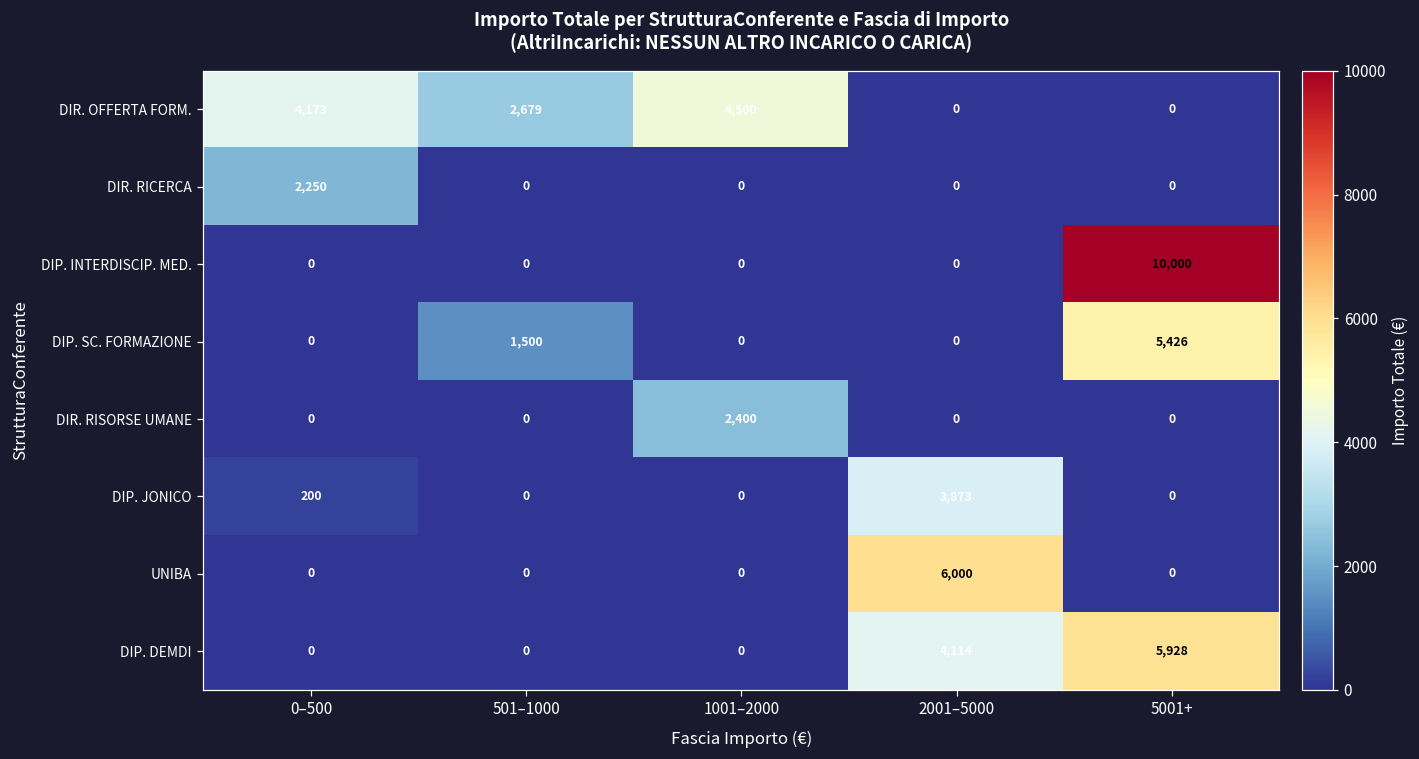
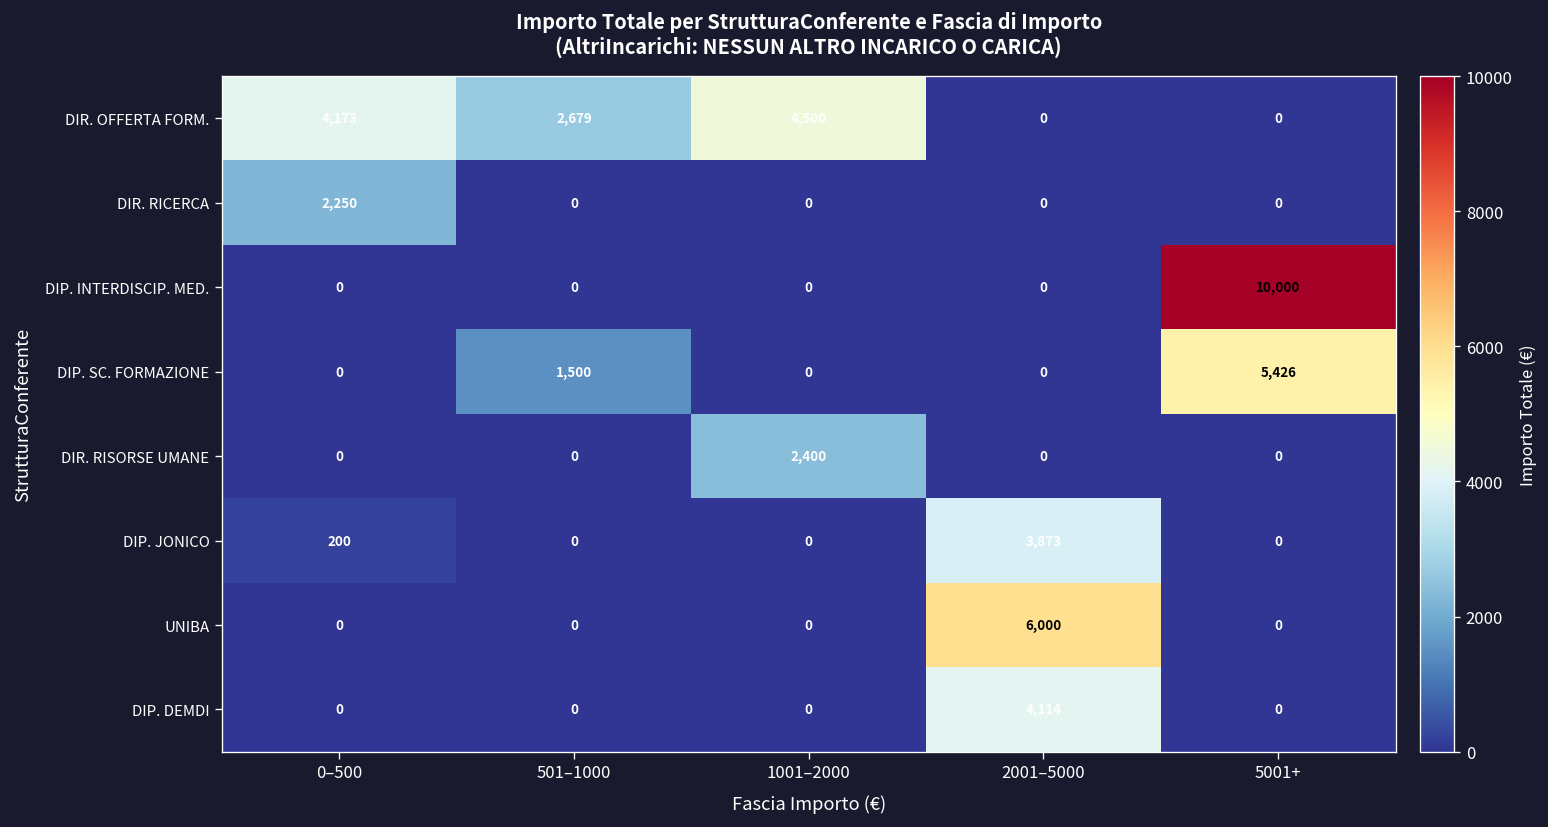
  {
    "DIR. OFFERTA FORM.": {
      "501–1000": "2,679",
      "2001–5000": "0",
      "5001+": "0"
    },
    "DIR. RICERCA": {
      "0–500": "2,250",
      "501–1000": "0",
      "1001–2000": "0",
      "2001–5000": "0",
      "5001+": "0"
    },
    "DIP. INTERDISCIP. MED.": {
      "0–500": "0",
      "501–1000": "0",
      "1001–2000": "0",
      "2001–5000": "0",
      "5001+": "10,000"
    },
    "DIP. SC. FORMAZIONE": {
      "0–500": "0",
      "501–1000": "1,500",
      "1001–2000": "0",
      "2001–5000": "0",
      "5001+": "5,426"
    },
    "DIR. RISORSE UMANE": {
      "0–500": "0",
      "501–1000": "0",
      "1001–2000": "2,400",
      "2001–5000": "0",
      "5001+": "0"
    },
    "DIP. JONICO": {
      "0–500": "200",
      "501–1000": "0",
      "1001–2000": "0",
      "5001+": "0"
    },
    "UNIBA": {
      "0–500": "0",
      "501–1000": "0",
      "1001–2000": "0",
      "2001–5000": "6,000",
      "5001+": "0"
    },
    "DIP. DEMDI": {
      "0–500": "0",
      "501–1000": "0",
      "1001–2000": "0",
-     "5001+": "5,928"
+     "5001+": "0"
    }
  }
